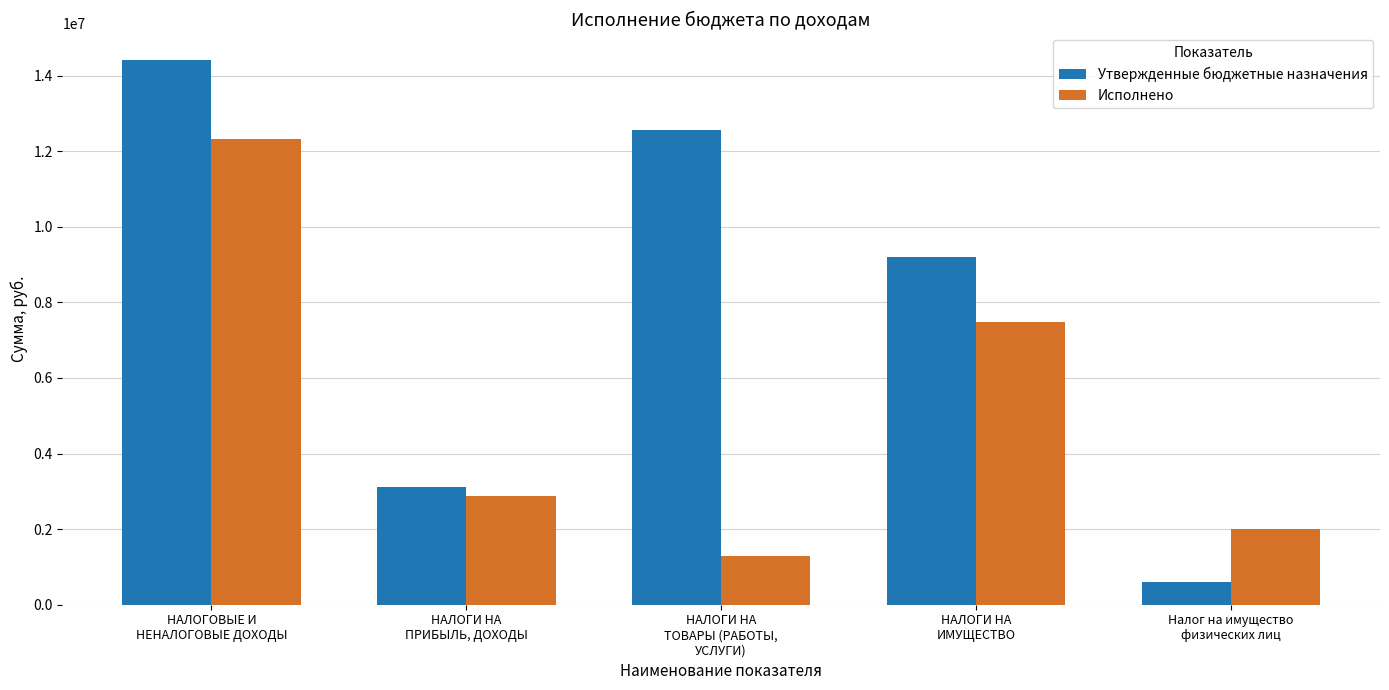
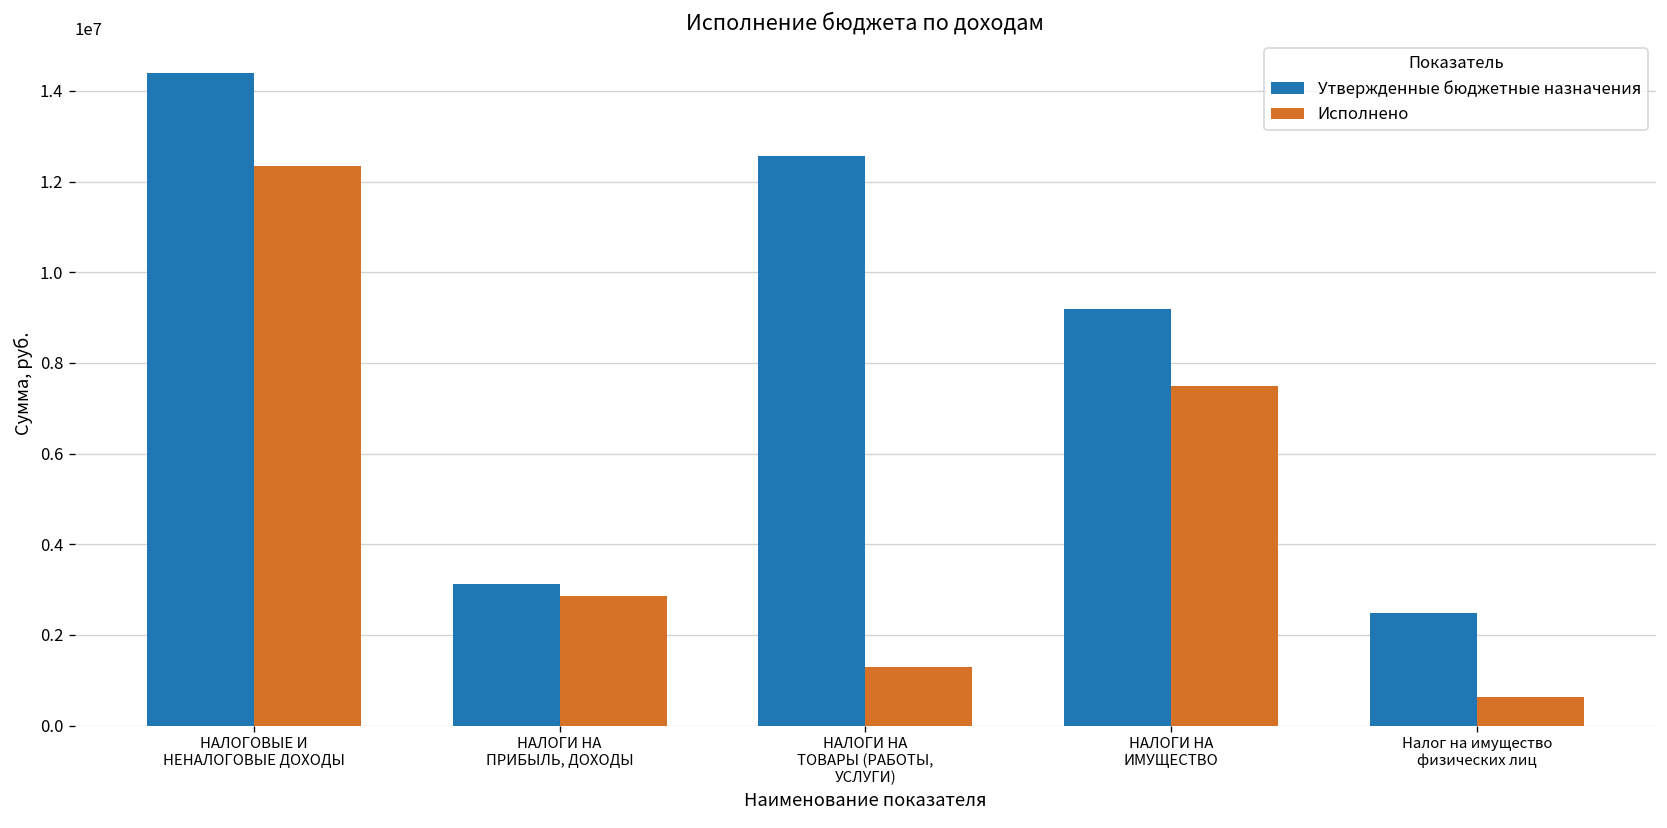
  {
    "Утвержденные бюджетные назначения": {
      "НАЛОГОВЫЕ И НЕНАЛОГОВЫЕ ДОХОДЫ": 14400000,
      "НАЛОГИ НА ПРИБЫЛЬ, ДОХОДЫ": 3100000,
      "НАЛОГИ НА ТОВАРЫ (РАБОТЫ, УСЛУГИ)": 12600000,
      "НАЛОГИ НА ИМУЩЕСТВО": 9200000,
-     "Налог на имущество физических лиц": 600000
+     "Налог на имущество физических лиц": 2500000
    },
    "Исполнено": {
      "НАЛОГОВЫЕ И НЕНАЛОГОВЫЕ ДОХОДЫ": 12300000,
      "НАЛОГИ НА ПРИБЫЛЬ, ДОХОДЫ": 2900000,
      "НАЛОГИ НА ТОВАРЫ (РАБОТЫ, УСЛУГИ)": 1300000,
      "НАЛОГИ НА ИМУЩЕСТВО": 7500000,
-     "Налог на имущество физических лиц": 2000000
+     "Налог на имущество физических лиц": 600000
    }
  }
